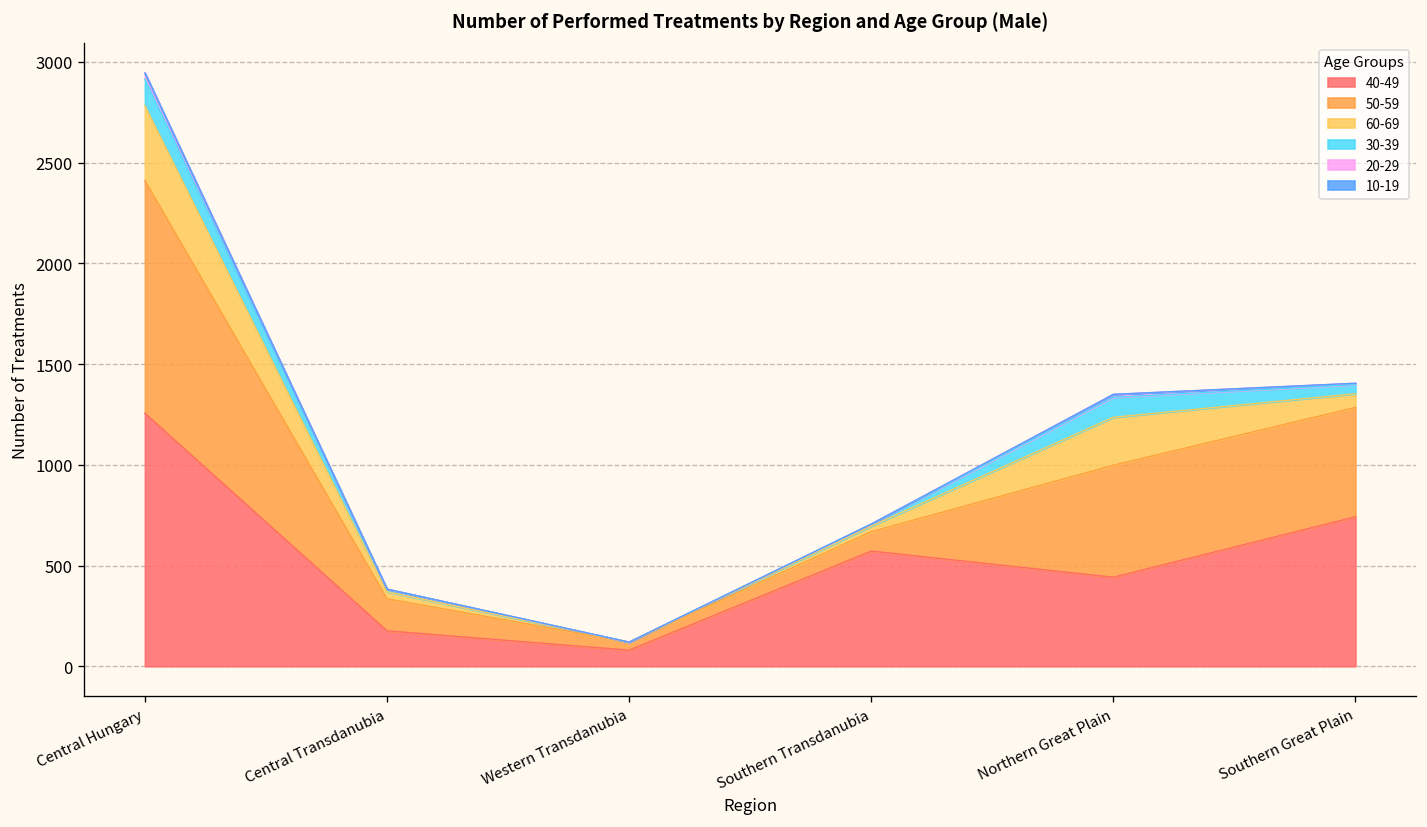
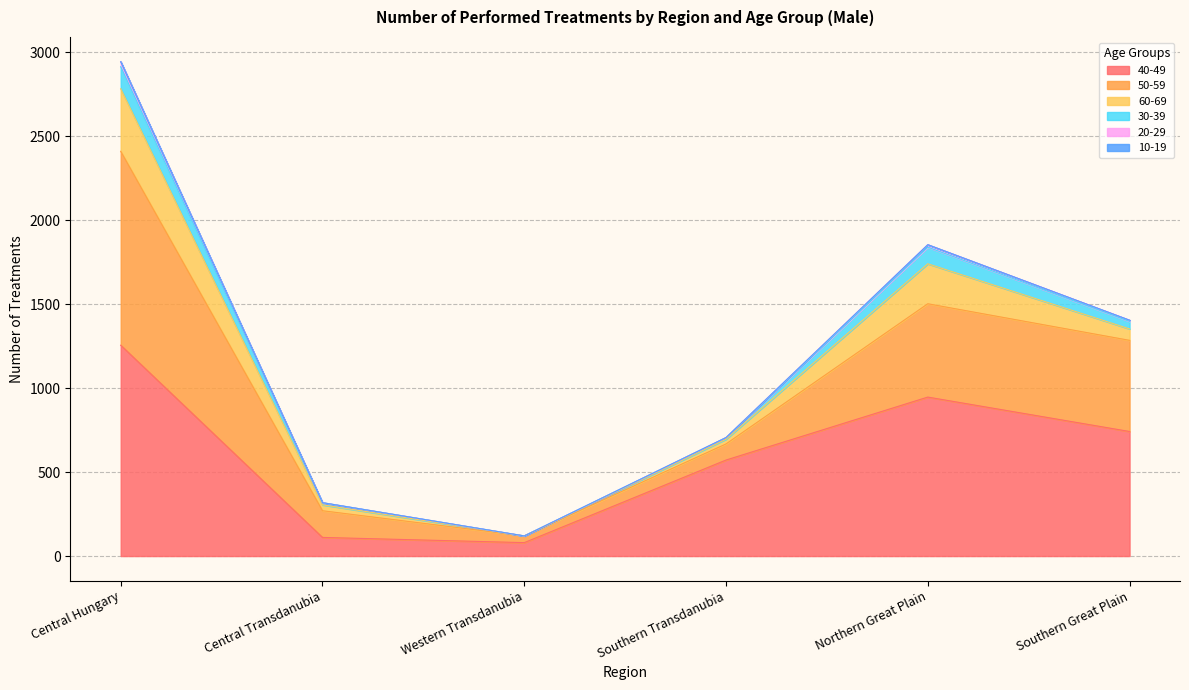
  {
    "40-49": {
      "Central Hungary": 1260,
-     "Central Transdanubia": 180,
+     "Central Transdanubia": 110,
      "Western Transdanubia": 80,
      "Southern Transdanubia": 570,
-     "Northern Great Plain": 440,
+     "Northern Great Plain": 950,
      "Southern Great Plain": 740
    },
    "30-39": {
      "Central Hungary": 130
    }
  }
